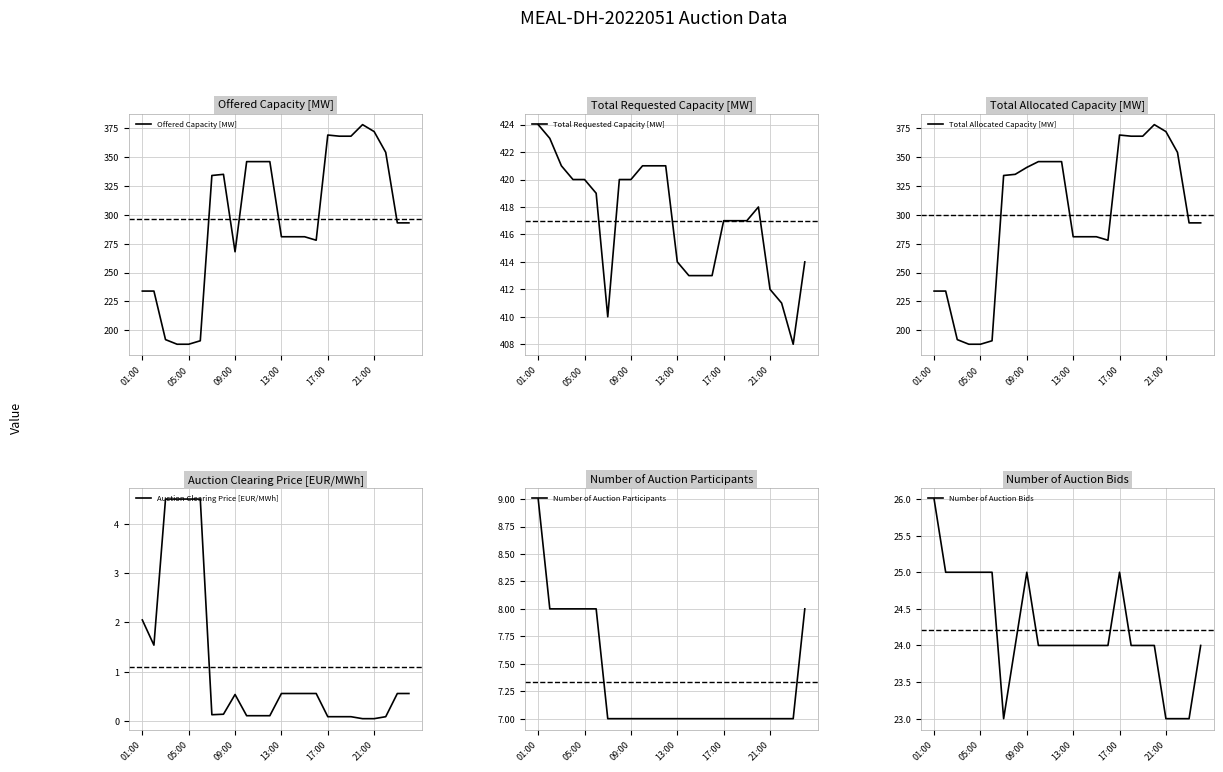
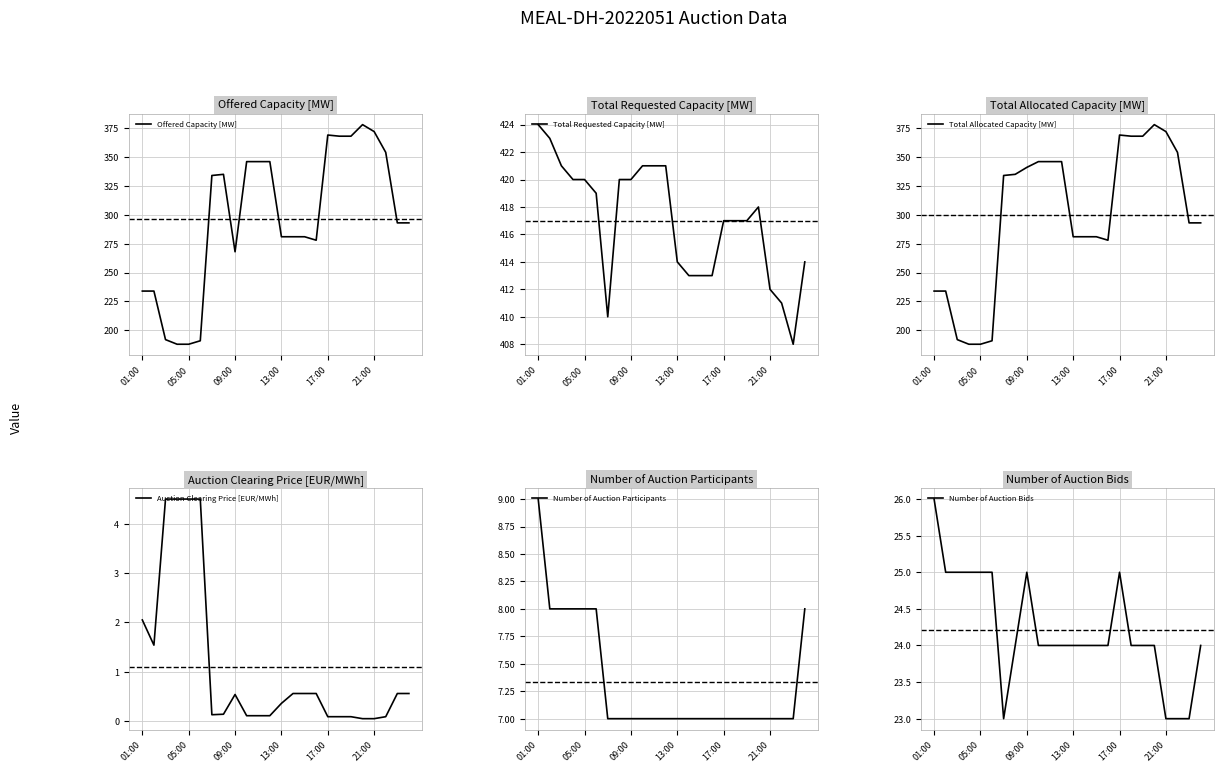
  {
    "Offered Capacity [MW]": {
      "01:00": 234,
      "05:00": 188,
      "09:00": 268,
      "13:00": 281,
      "17:00": 369,
      "21:00": 372
    },
    "Total Requested Capacity [MW]": {
      "01:00": 424.0,
      "05:00": 420.0,
      "09:00": 420.0,
      "13:00": 414.0,
      "17:00": 417.0,
      "21:00": 412.0
    },
    "Total Allocated Capacity [MW]": {
      "01:00": 234,
      "05:00": 188,
      "09:00": 341,
      "13:00": 281,
      "17:00": 369,
      "21:00": 372
    },
    "Auction Clearing Price [EUR/MWh]": {
      "01:00": 2.1,
      "05:00": 4.5,
      "09:00": 0.5,
-     "13:00": 0.6,
+     "13:00": 0.4,
      "17:00": 0.1,
      "21:00": 0.1
    },
    "Number of Auction Participants": {
      "01:00": 9.00,
      "05:00": 8.00,
      "09:00": 7.00,
      "13:00": 7.00,
      "17:00": 7.00,
      "21:00": 7.00
    },
    "Number of Auction Bids": {
      "01:00": 26.0,
      "05:00": 25.0,
      "09:00": 25.0,
      "13:00": 24.0,
      "17:00": 25.0,
      "21:00": 23.0
    }
  }
